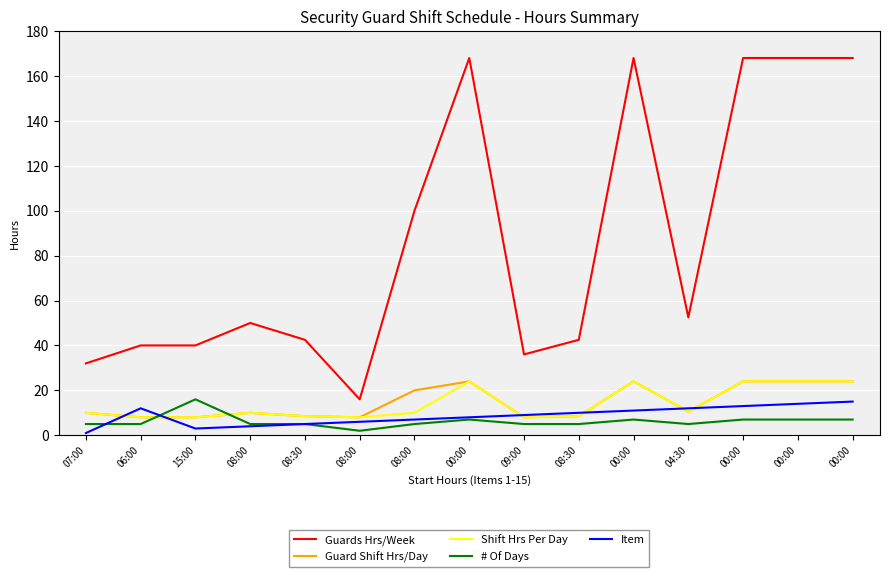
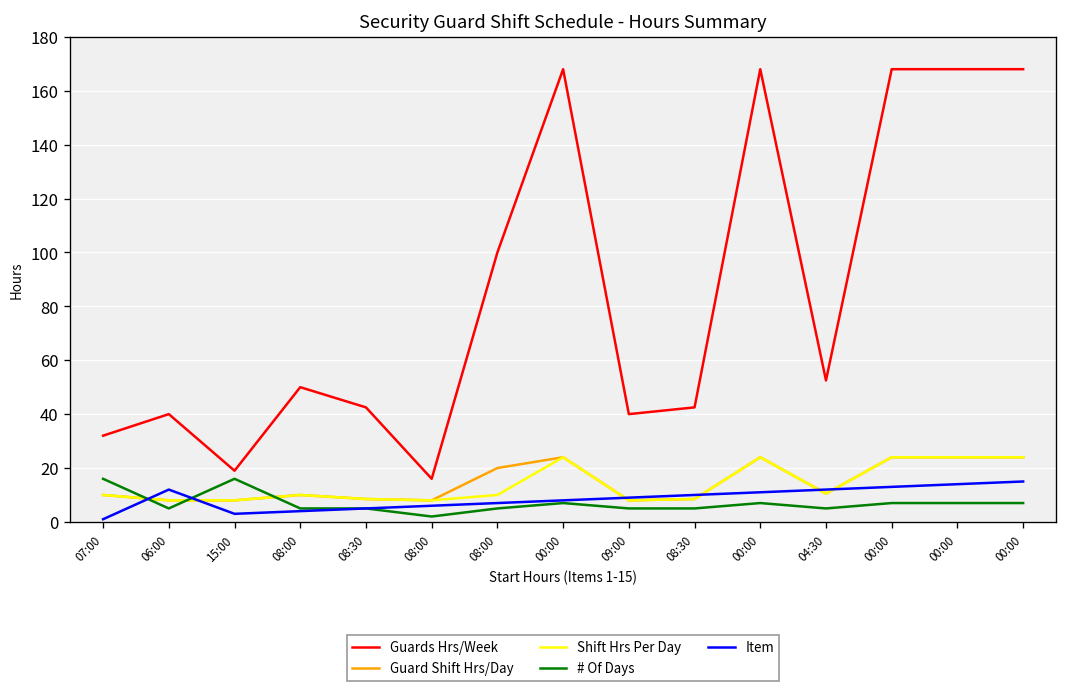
  {
    "Guards Hrs/Week": {
      "07:00": 32,
      "06:00": 40,
-     "15:00": 40,
-     "09:00": 36,
+     "15:00": 19,
+     "09:00": 40,
      "04:30": 53
    },
    "# Of Days": {
-     "07:00": 5,
+     "07:00": 16,
      "06:00": 5,
      "15:00": 16,
      "09:00": 5,
      "04:30": 5
    },
    "Item": {
      "07:00": 1,
      "06:00": 12,
      "15:00": 3,
      "04:30": 12
    }
  }
